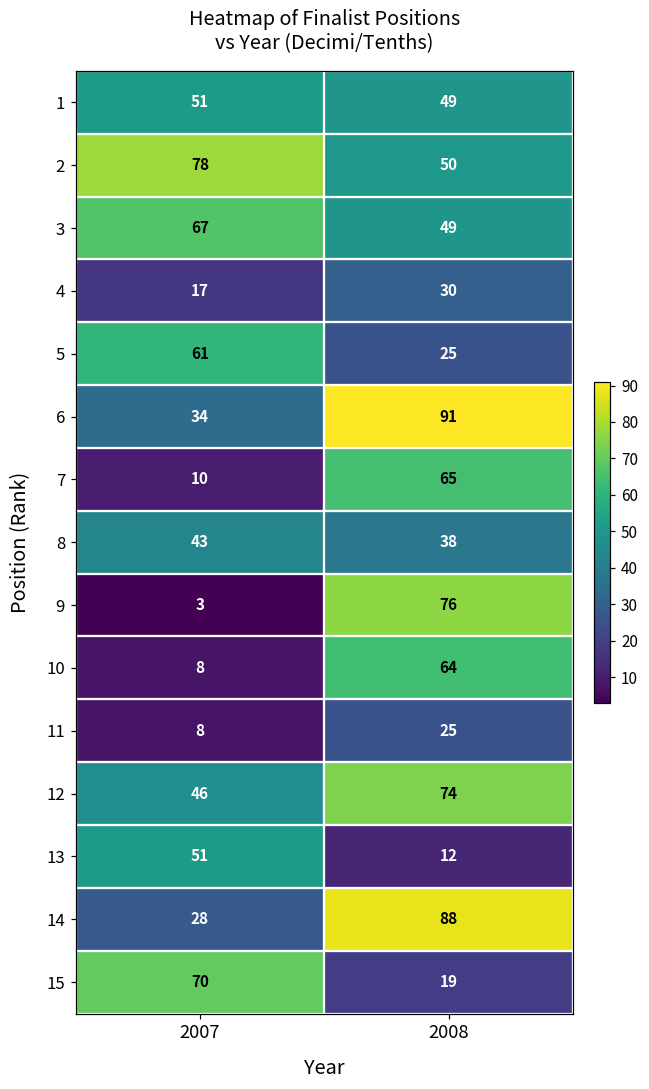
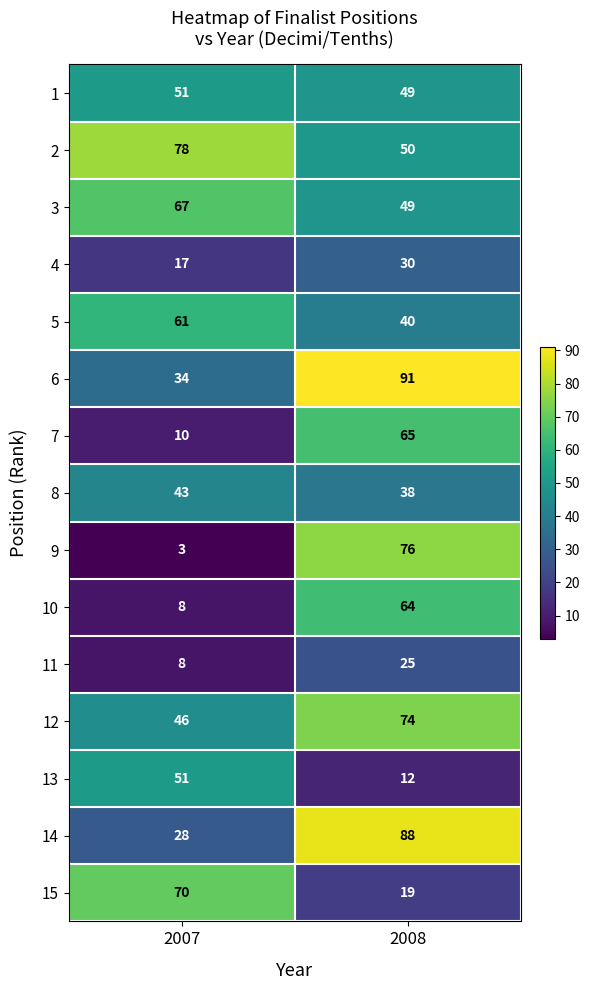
  {
    "1": {
      "2007": 51,
      "2008": 49
    },
    "2": {
      "2007": 78,
      "2008": 50
    },
    "3": {
      "2007": 67,
      "2008": 49
    },
    "4": {
      "2007": 17,
      "2008": 30
    },
    "5": {
      "2007": 61,
-     "2008": 25
+     "2008": 40
    },
    "6": {
      "2007": 34,
      "2008": 91
    },
    "7": {
      "2007": 10,
      "2008": 65
    },
    "8": {
      "2007": 43,
      "2008": 38
    },
    "9": {
      "2007": 3,
      "2008": 76
    },
    "10": {
      "2007": 8,
      "2008": 64
    },
    "11": {
      "2007": 8,
      "2008": 25
    },
    "12": {
      "2007": 46,
      "2008": 74
    },
    "13": {
      "2007": 51,
      "2008": 12
    },
    "14": {
      "2007": 28,
      "2008": 88
    },
    "15": {
      "2007": 70,
      "2008": 19
    }
  }
